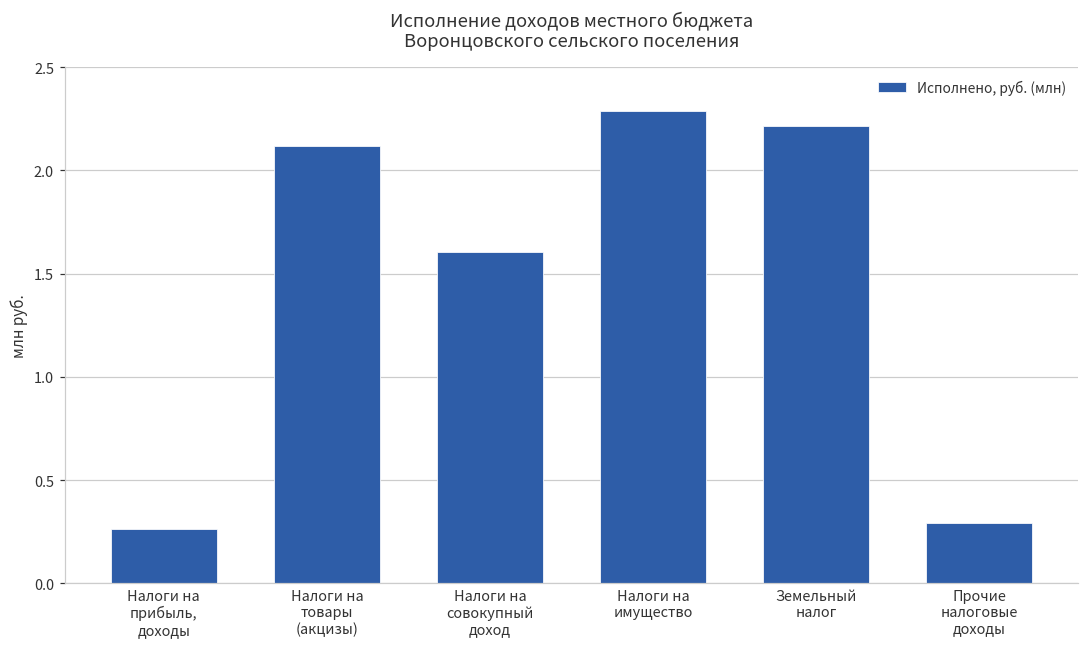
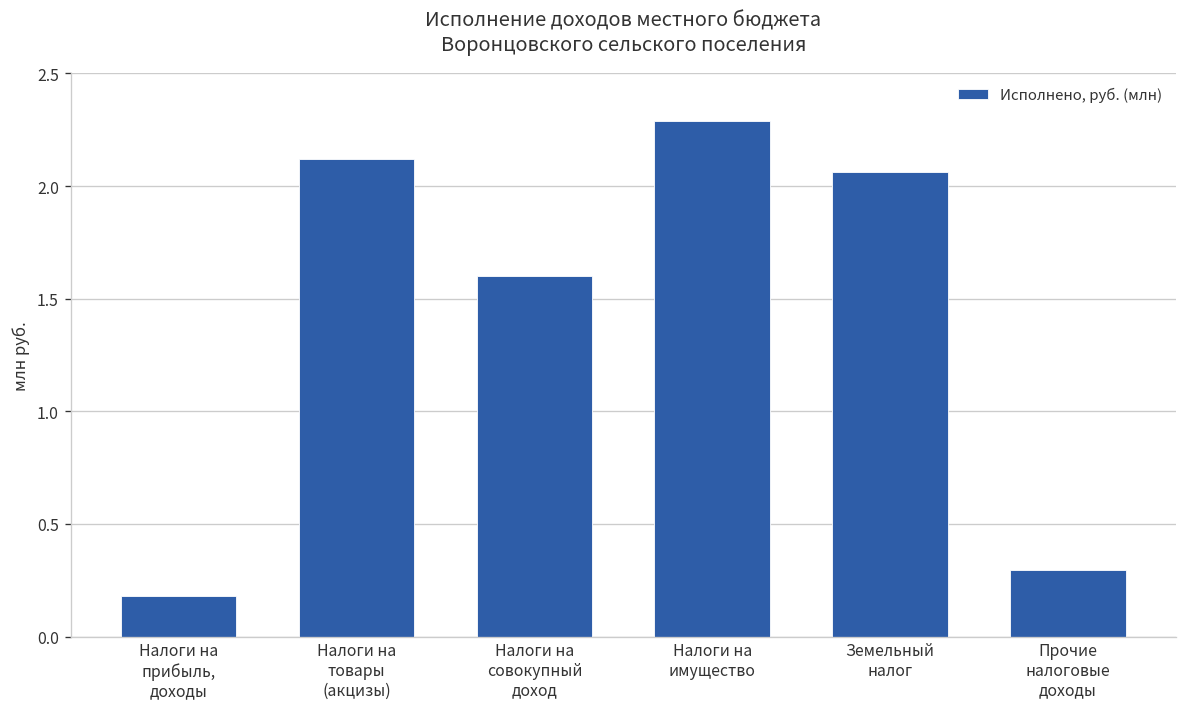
  {
-   "Налоги на прибыль, доходы": 0.26,
+   "Налоги на прибыль, доходы": 0.18,
    "Налоги на товары (акцизы)": 2.12,
    "Налоги на совокупный доход": 1.60,
    "Налоги на имущество": 2.29,
-   "Земельный налог": 2.22,
+   "Земельный налог": 2.06,
    "Прочие налоговые доходы": 0.30
  }
